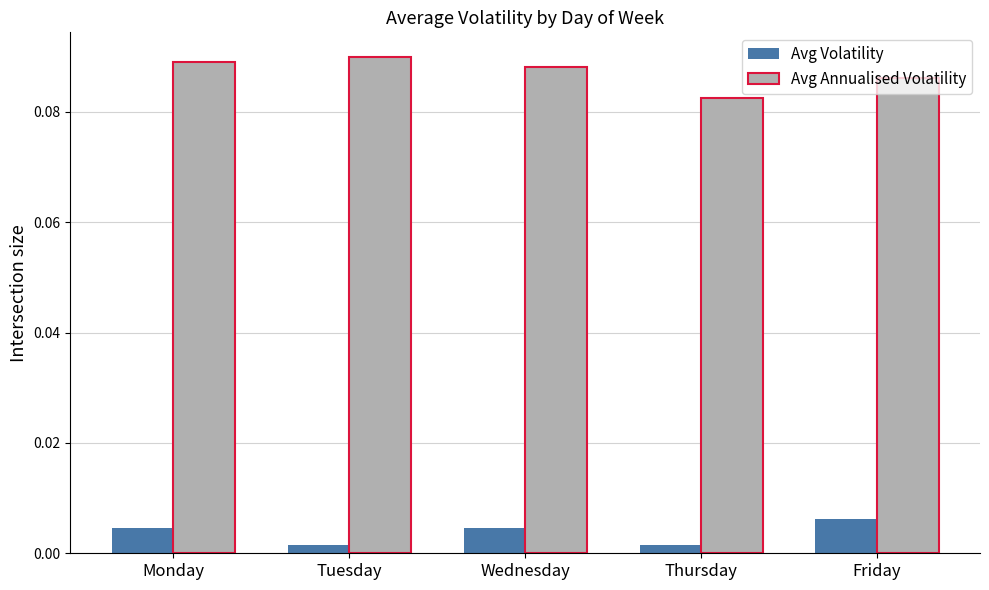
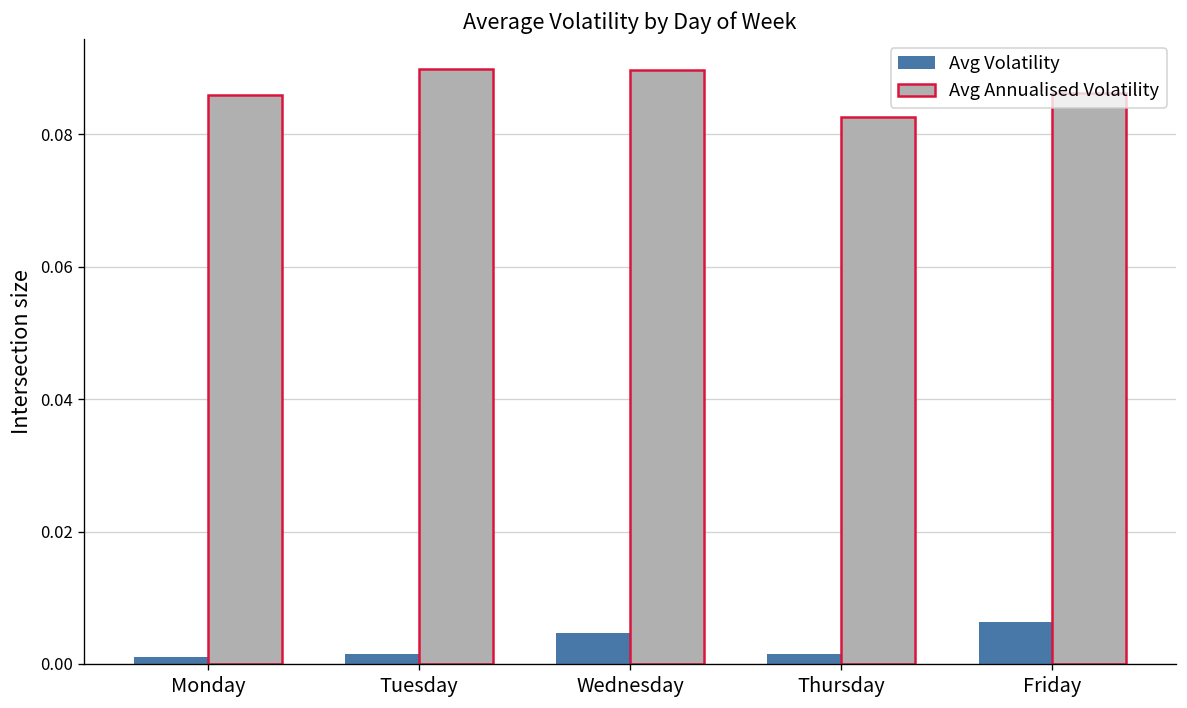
  {
    "Avg Volatility": {
-     "Monday": 0.004,
+     "Monday": 0.001,
      "Tuesday": 0.001,
      "Wednesday": 0.005,
      "Thursday": 0.001,
      "Friday": 0.006
    },
    "Avg Annualised Volatility": {
-     "Monday": 0.089,
+     "Monday": 0.086,
      "Tuesday": 0.090,
-     "Wednesday": 0.088,
+     "Wednesday": 0.090,
      "Thursday": 0.083
    }
  }
